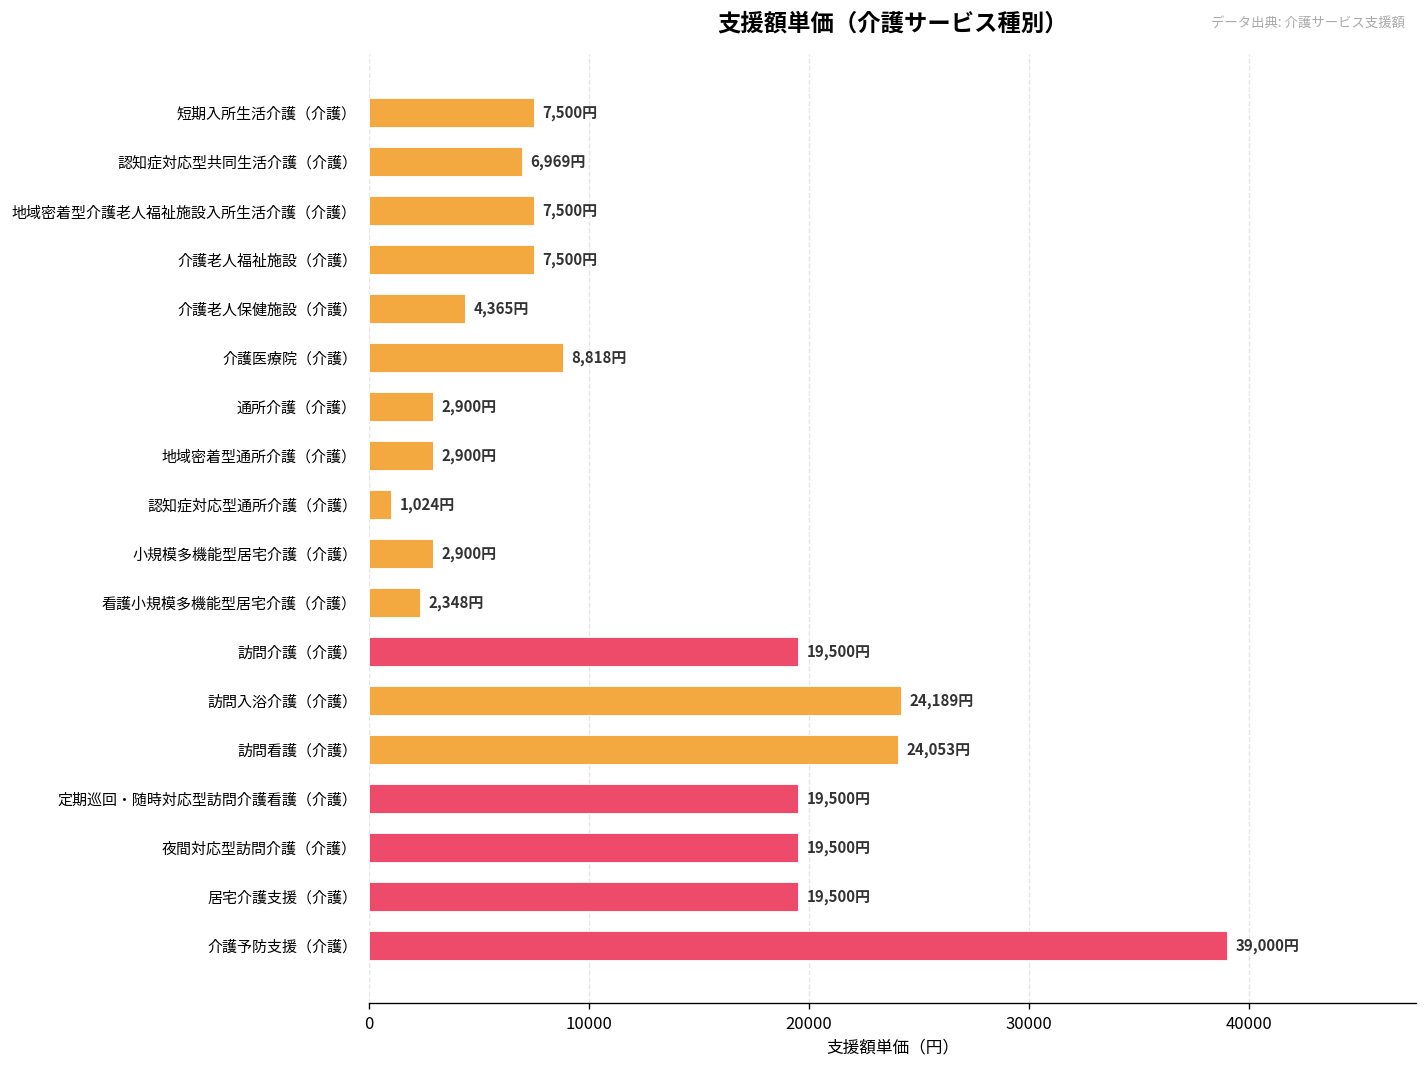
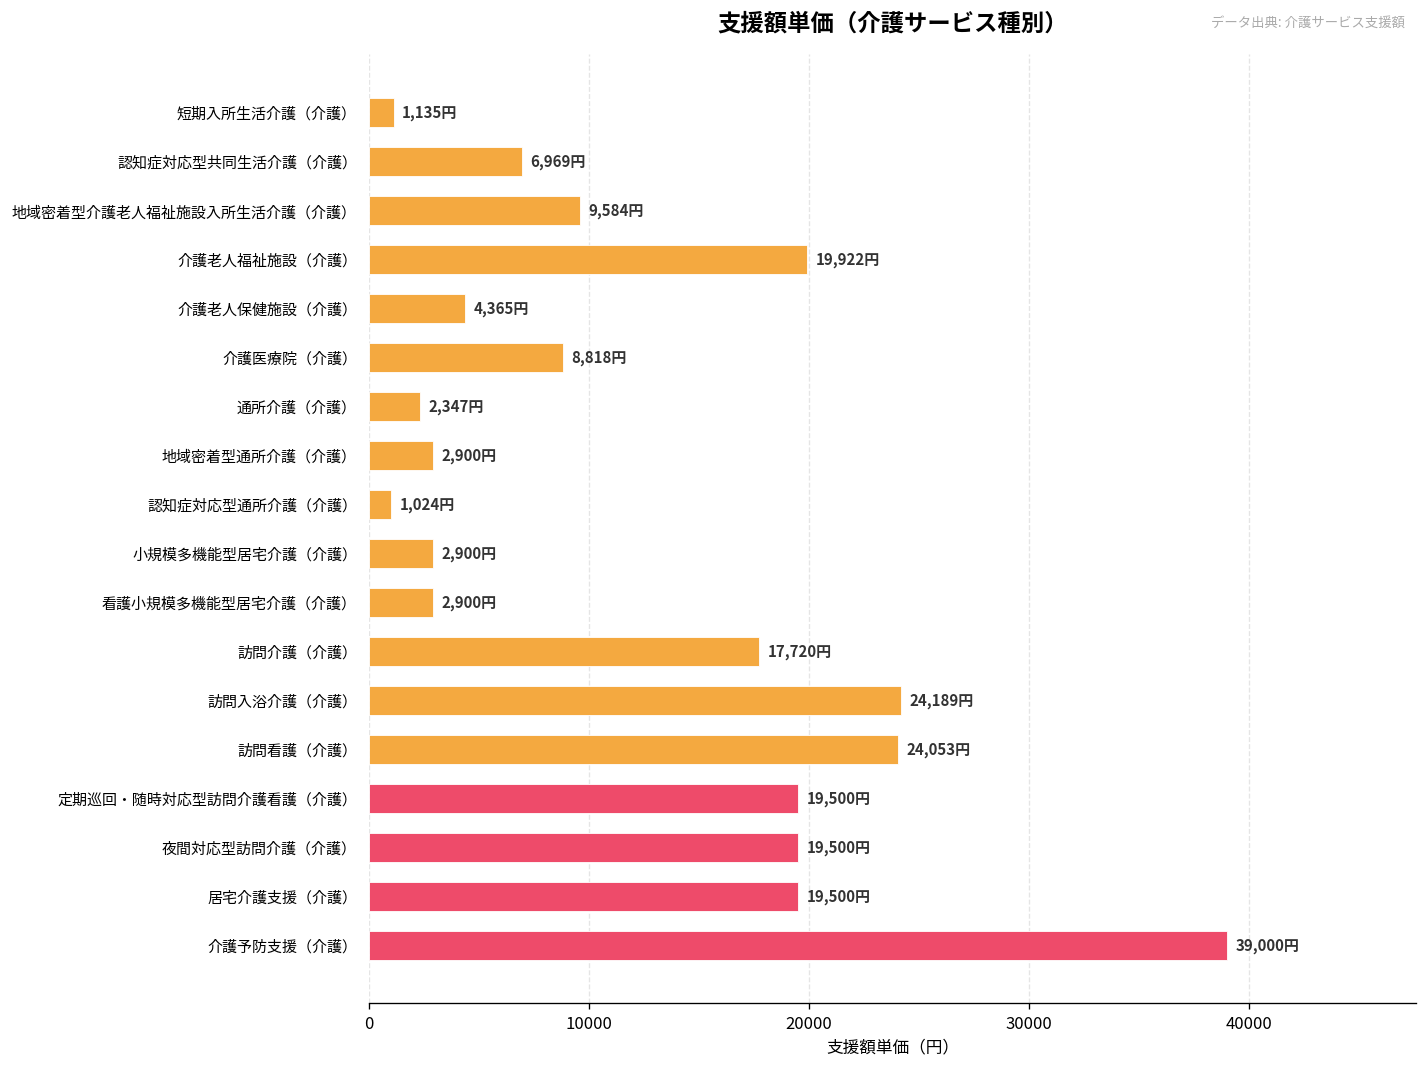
  {
-   "短期入所生活介護（介護）": "7,500円",
+   "短期入所生活介護（介護）": "1,135円",
    "認知症対応型共同生活介護（介護）": "6,969円",
-   "地域密着型介護老人福祉施設入所生活介護（介護）": "7,500円",
-   "介護老人福祉施設（介護）": "7,500円",
+   "地域密着型介護老人福祉施設入所生活介護（介護）": "9,584円",
+   "介護老人福祉施設（介護）": "19,922円",
    "介護老人保健施設（介護）": "4,365円",
    "介護医療院（介護）": "8,818円",
-   "通所介護（介護）": "2,900円",
+   "通所介護（介護）": "2,347円",
    "地域密着型通所介護（介護）": "2,900円",
    "認知症対応型通所介護（介護）": "1,024円",
    "小規模多機能型居宅介護（介護）": "2,900円",
-   "看護小規模多機能型居宅介護（介護）": "2,348円",
-   "訪問介護（介護）": "19,500円",
+   "看護小規模多機能型居宅介護（介護）": "2,900円",
+   "訪問介護（介護）": "17,720円",
    "訪問入浴介護（介護）": "24,189円",
    "訪問看護（介護）": "24,053円",
    "定期巡回・随時対応型訪問介護看護（介護）": "19,500円",
    "夜間対応型訪問介護（介護）": "19,500円",
    "居宅介護支援（介護）": "19,500円",
    "介護予防支援（介護）": "39,000円"
  }
